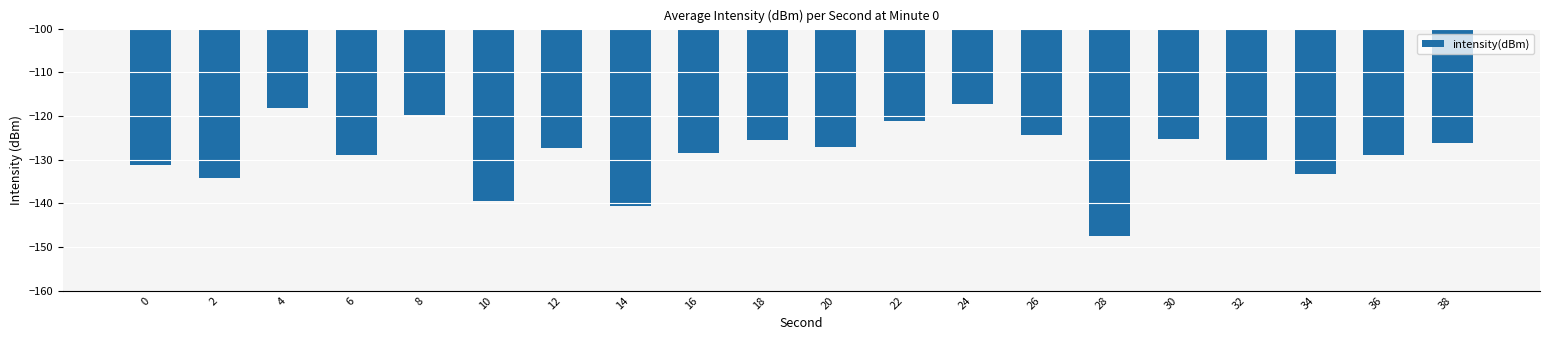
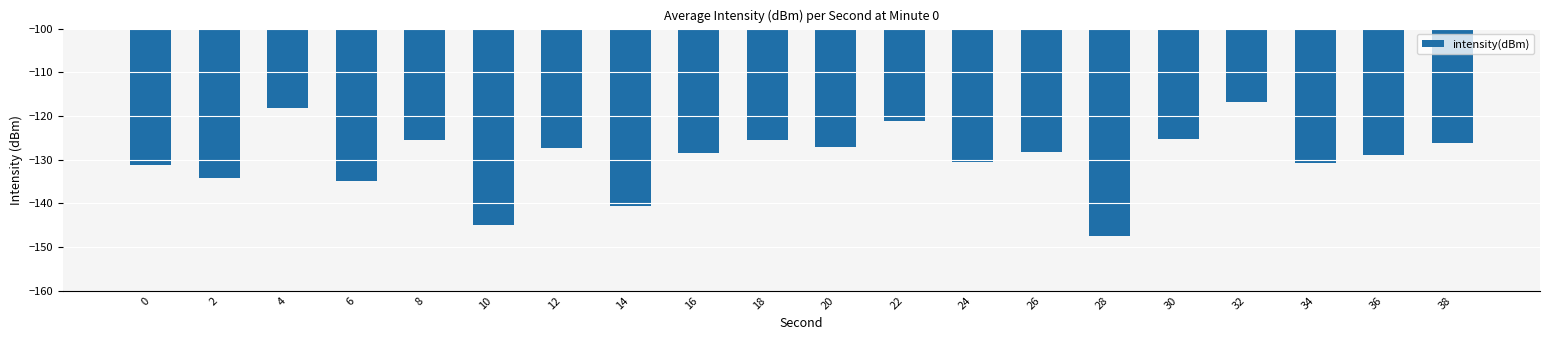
  {
    "0": -131,
    "2": -134,
    "4": -118,
-   "6": -129,
-   "8": -120,
-   "10": -139,
+   "6": -135,
+   "8": -126,
+   "10": -145,
    "12": -127,
    "14": -141,
    "16": -129,
    "18": -126,
    "20": -127,
    "22": -121,
-   "24": -117,
-   "26": -124,
+   "24": -130,
+   "26": -128,
    "28": -148,
    "30": -125,
-   "32": -130,
-   "34": -133,
+   "32": -117,
+   "34": -131,
    "36": -129,
    "38": -126
  }
